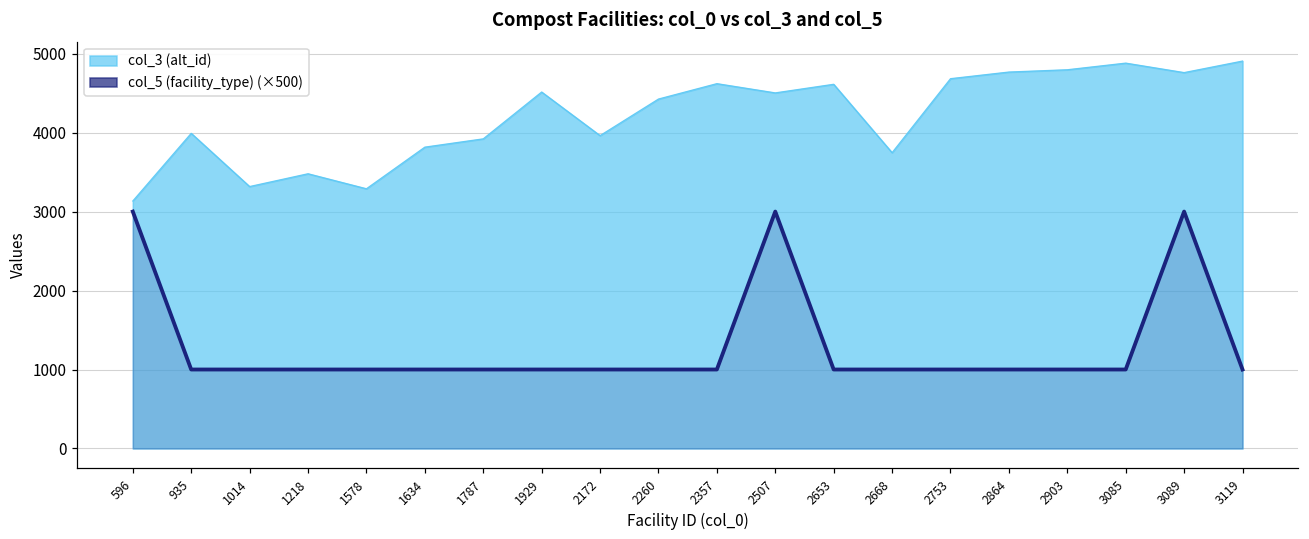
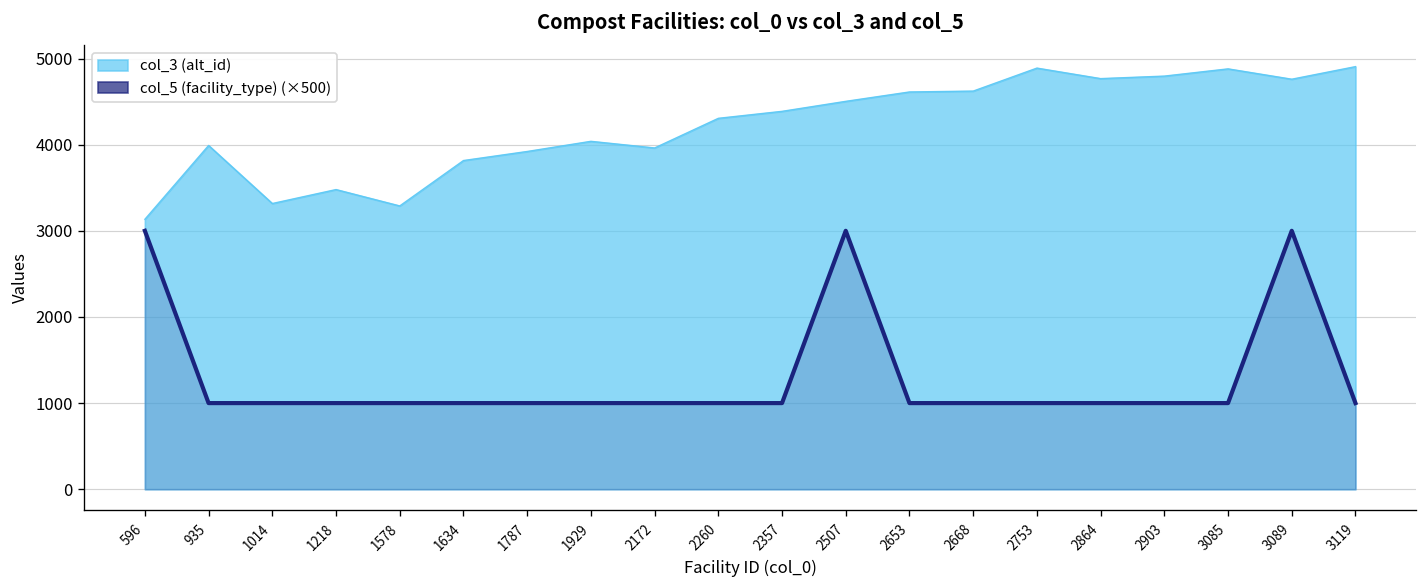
  {
    "col_3 (alt_id)": {
      "596": 3100,
      "935": 4000,
      "1014": 3300,
      "1218": 3500,
      "1578": 3300,
      "1634": 3800,
      "1787": 3900,
-     "1929": 4500,
+     "1929": 4000,
      "2172": 4000,
-     "2260": 4400,
-     "2357": 4600,
+     "2260": 4300,
+     "2357": 4400,
      "2507": 4500,
      "2653": 4600,
-     "2668": 3700,
-     "2753": 4700,
+     "2668": 4600,
+     "2753": 4900,
      "2864": 4800,
      "2903": 4800,
      "3085": 4900,
      "3089": 4800,
      "3119": 4900
    },
    "col_5 (facility_type) (×500)": {
      "596": 3000,
      "935": 1000,
      "1014": 1000,
      "1218": 1000,
      "1578": 1000,
      "1634": 1000,
      "1787": 1000,
      "1929": 1000,
      "2172": 1000,
      "2260": 1000,
      "2357": 1000,
      "2507": 3000,
      "2653": 1000,
      "2668": 1000,
      "2753": 1000,
      "2864": 1000,
      "2903": 1000,
      "3085": 1000,
      "3089": 3000,
      "3119": 1000
    }
  }
